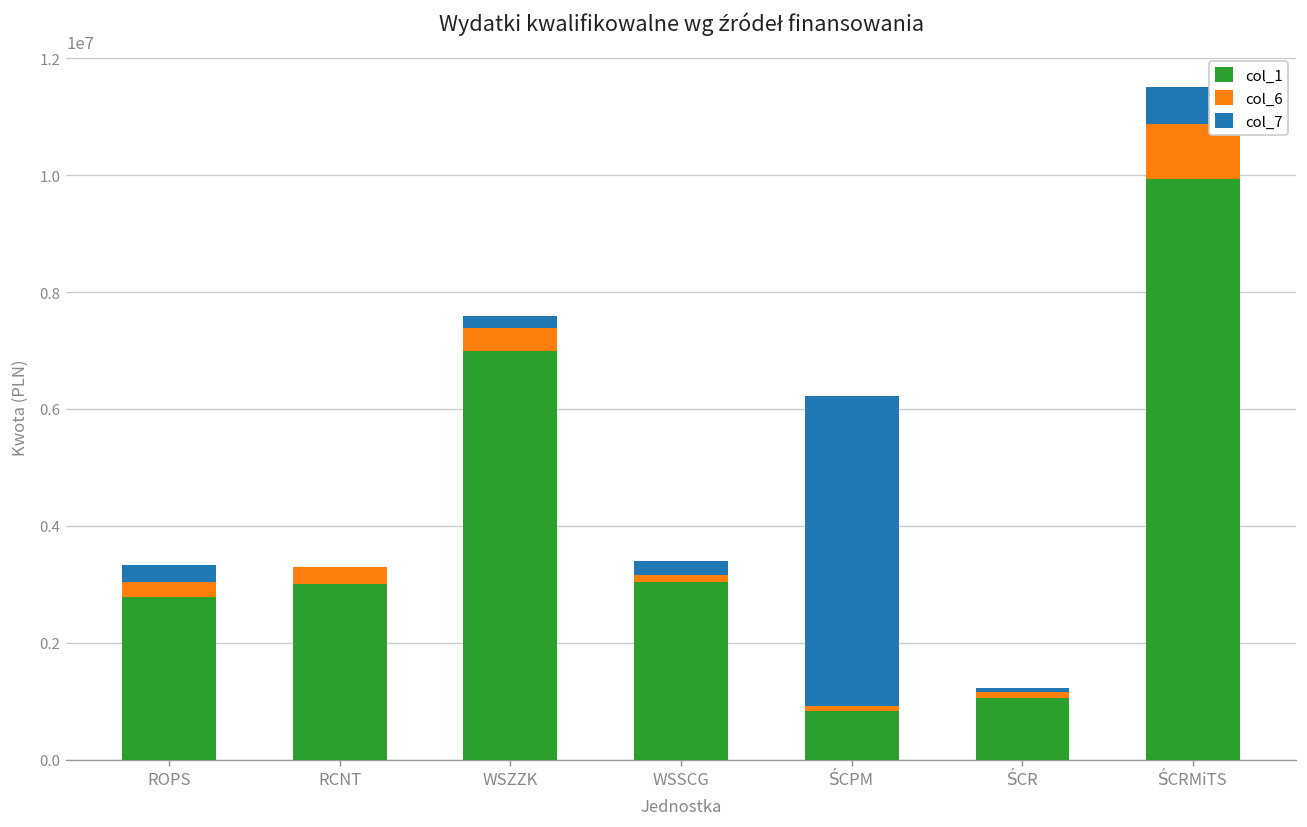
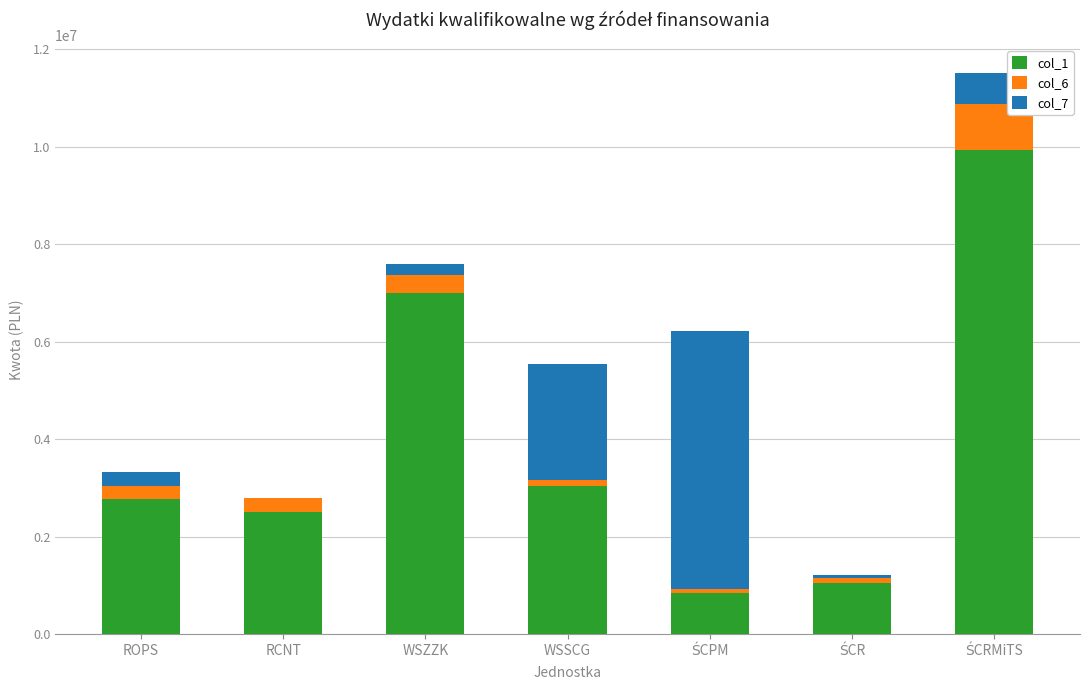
  {
    "col_1": {
      "ROPS": 2800000,
-     "RCNT": 3000000,
+     "RCNT": 2500000,
      "WSZZK": 7000000,
      "WSSCG": 3000000,
      "ŚCPM": 800000,
      "ŚCR": 1100000,
      "ŚCRMiTS": 9900000
    },
    "col_6": {
      "ROPS": 300000,
      "RCNT": 300000,
      "WSZZK": 400000,
      "WSSCG": 100000,
      "ŚCPM": 100000,
      "ŚCR": 100000,
      "ŚCRMiTS": 1000000
    },
    "col_7": {
      "ROPS": 300000,
      "RCNT": 0,
      "WSZZK": 200000,
-     "WSSCG": 200000,
+     "WSSCG": 2400000,
      "ŚCPM": 5300000,
      "ŚCR": 100000,
      "ŚCRMiTS": 600000
    }
  }
